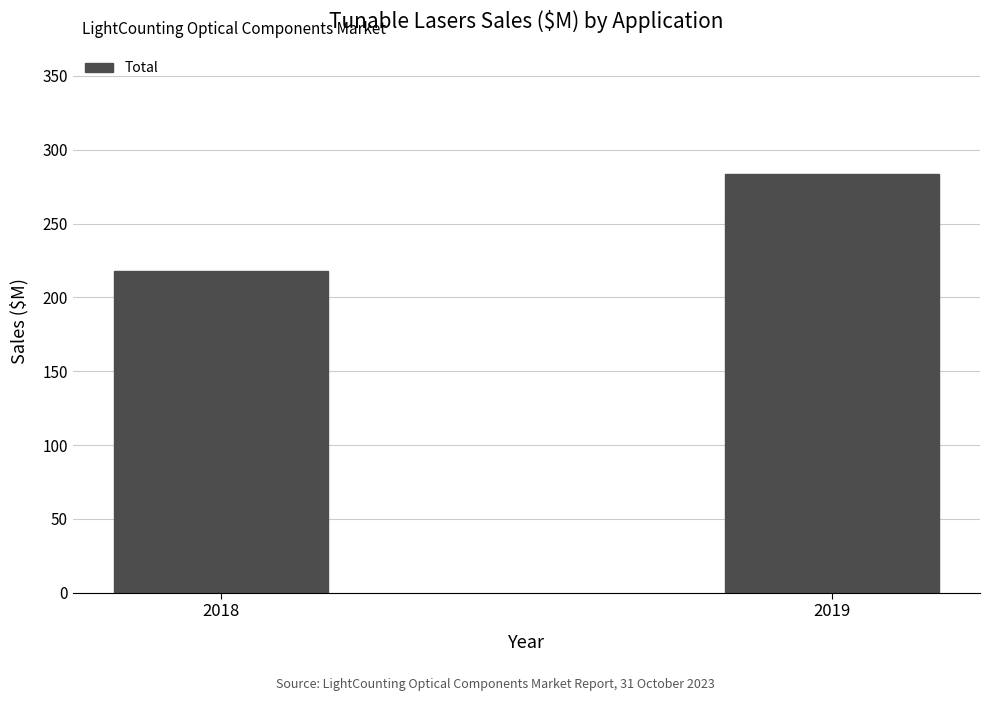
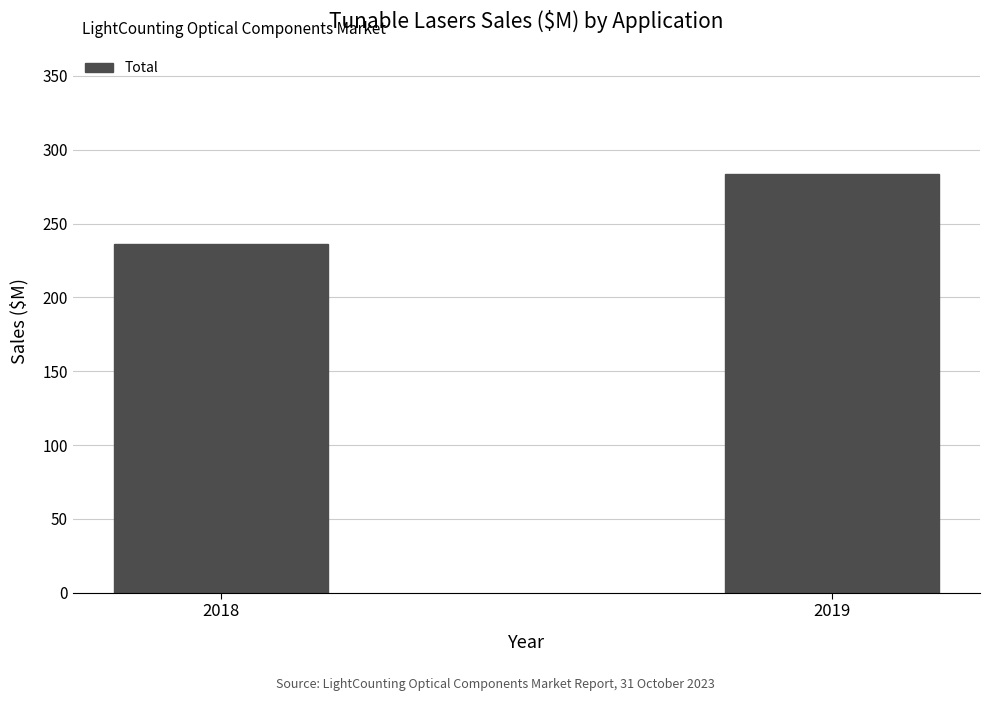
  {
-   "2018": 218,
+   "2018": 236,
    "2019": 283
  }
